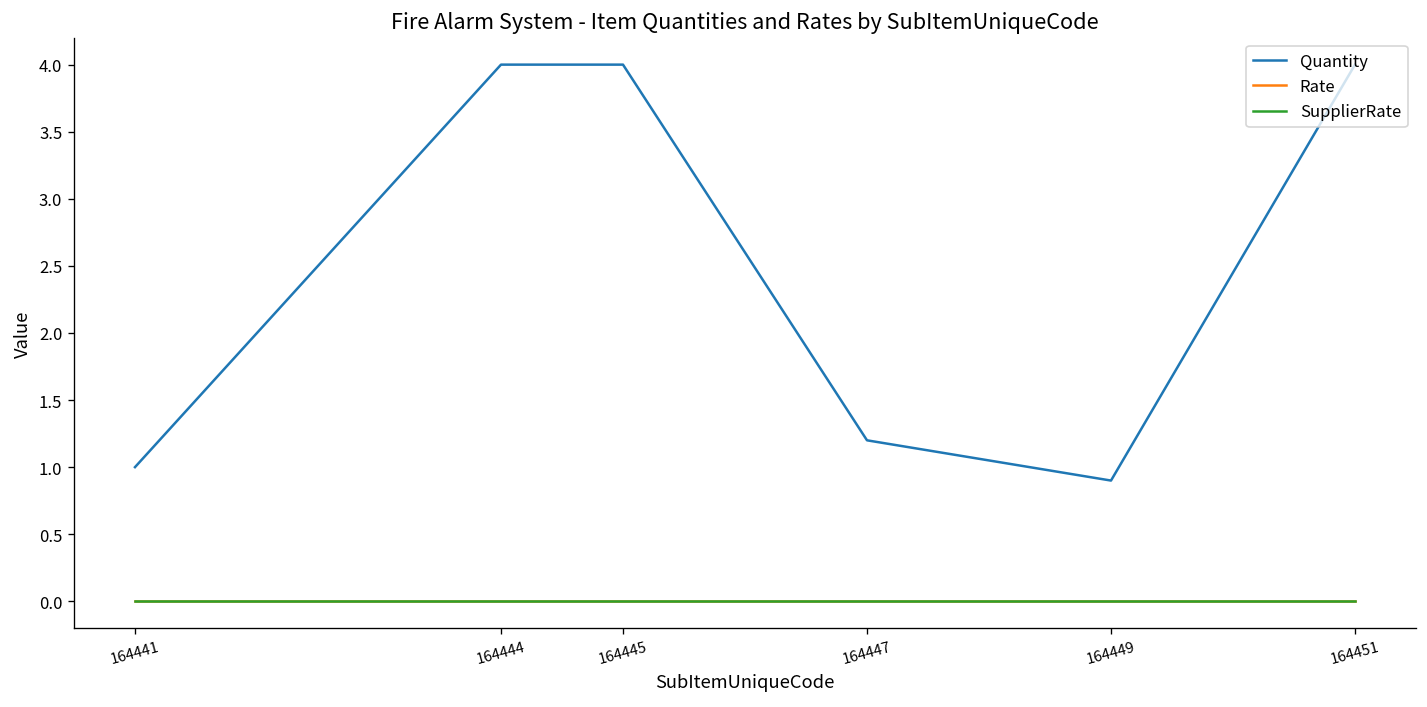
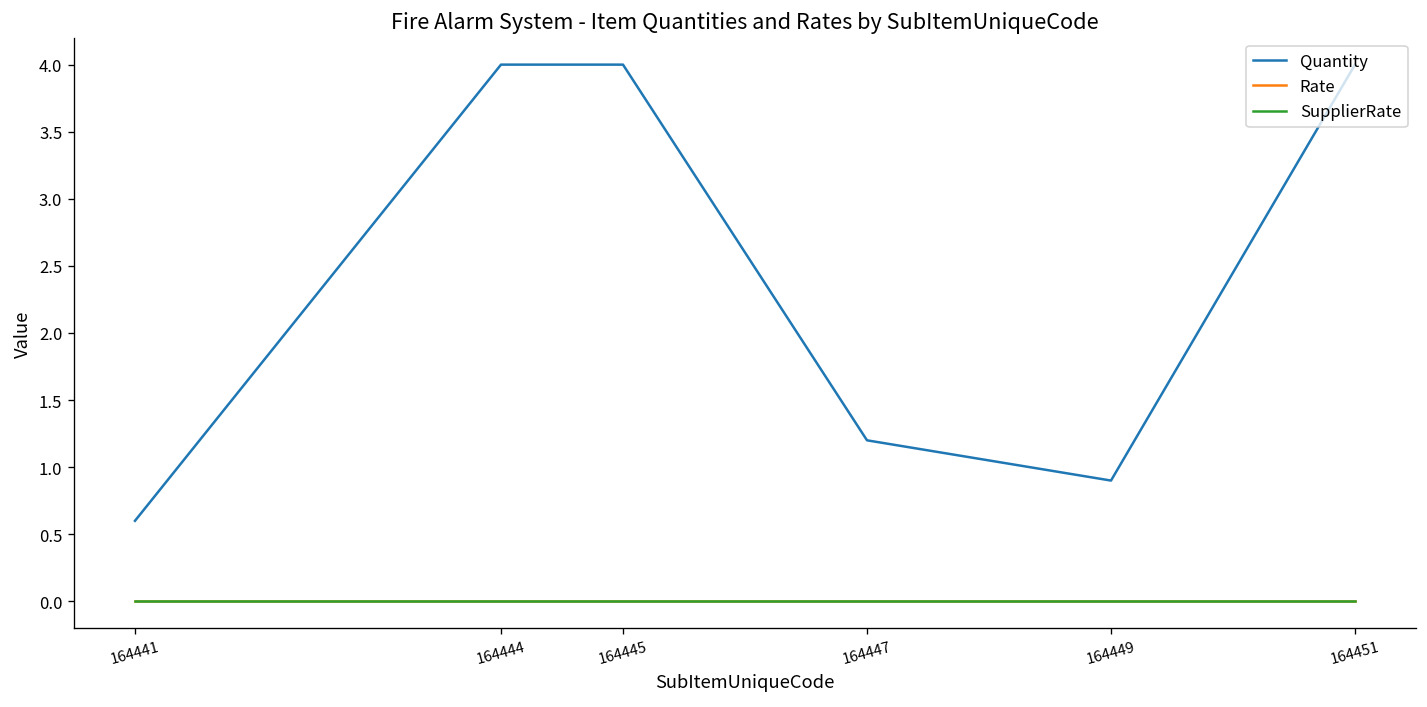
  {
    "Quantity": {
-     "164441": 1.0,
+     "164441": 0.6,
      "164444": 4.0,
      "164445": 4.0,
      "164447": 1.2,
      "164449": 0.9
    },
    "SupplierRate": {
      "164441": 0.0,
      "164444": 0.0,
      "164445": 0.0,
      "164447": 0.0,
      "164449": 0.0,
      "164451": 0.0
    }
  }
